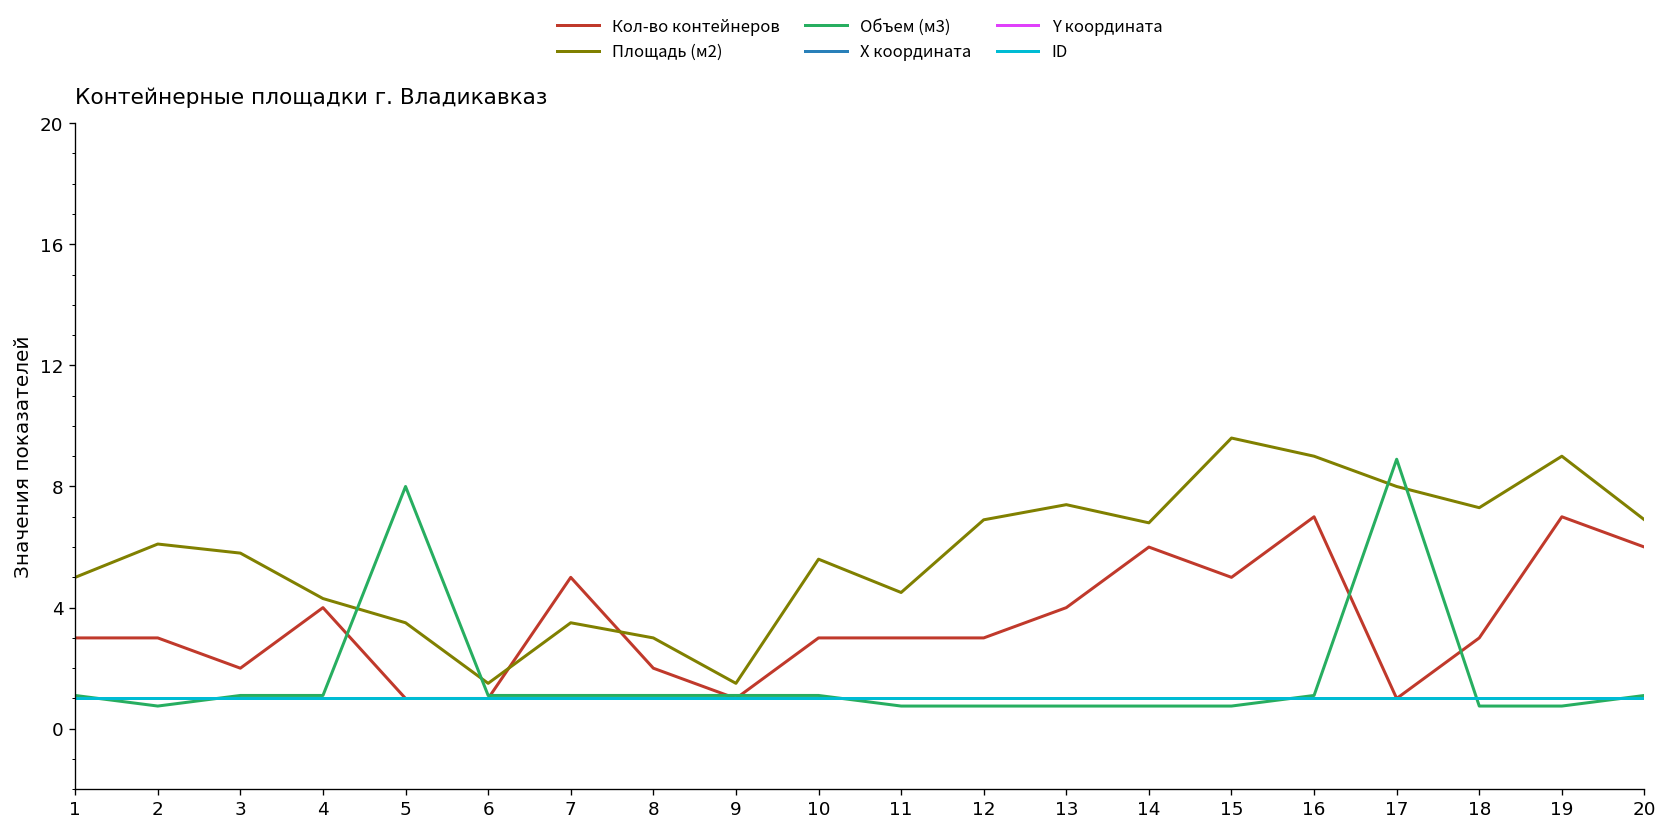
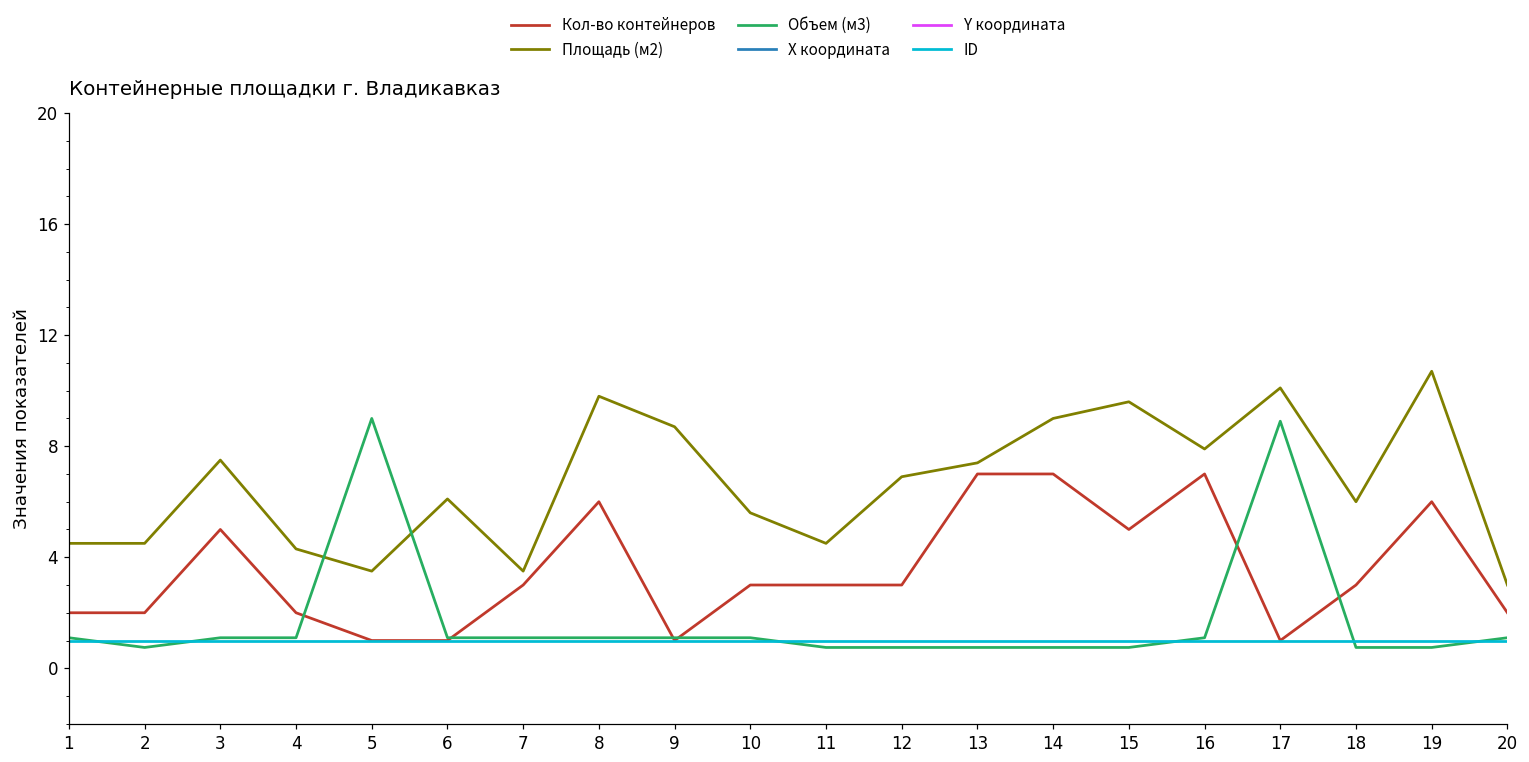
  {
    "Кол-во контейнеров": {
-     "1": 3,
-     "2": 3,
-     "3": 2,
-     "4": 4,
-     "7": 5,
-     "8": 2,
+     "1": 2,
+     "2": 2,
+     "3": 5,
+     "4": 2,
+     "7": 3,
+     "8": 6,
      "10": 3,
      "11": 3,
      "12": 3,
-     "13": 4,
-     "14": 6,
+     "13": 7,
+     "14": 7,
      "15": 5,
      "16": 7,
      "18": 3,
-     "19": 7,
-     "20": 6
+     "19": 6,
+     "20": 2
    },
    "Площадь (м2)": {
-     "1": 5.0,
-     "2": 6.1,
-     "3": 5.8,
+     "1": 4.5,
+     "2": 4.5,
+     "3": 7.5,
      "4": 4.3,
      "5": 3.5,
-     "6": 1.5,
+     "6": 6.1,
      "7": 3.5,
-     "8": 3.0,
-     "9": 1.5,
+     "8": 9.8,
+     "9": 8.7,
      "10": 5.6,
      "11": 4.5,
      "12": 6.9,
      "13": 7.4,
-     "14": 6.8,
+     "14": 9.0,
      "15": 9.6,
-     "16": 9.0,
-     "17": 8.0,
-     "18": 7.3,
-     "19": 9.0,
-     "20": 6.9
+     "16": 7.9,
+     "17": 10.1,
+     "18": 6.0,
+     "19": 10.7,
+     "20": 3.0
    },
    "Объем (м3)": {
      "2": 0.8,
-     "5": 8,
+     "5": 9,
      "11": 0.8,
      "12": 0.8,
      "13": 0.8,
      "14": 0.8,
      "15": 0.8,
      "17": 8.9,
      "18": 0.8,
      "19": 0.8
    },
    "ID": {
      "2": 1.0,
      "11": 1.0,
      "12": 1.0,
      "13": 1.0,
      "14": 1.0,
      "15": 1.0,
      "18": 1.0,
      "19": 1.0
    }
  }
